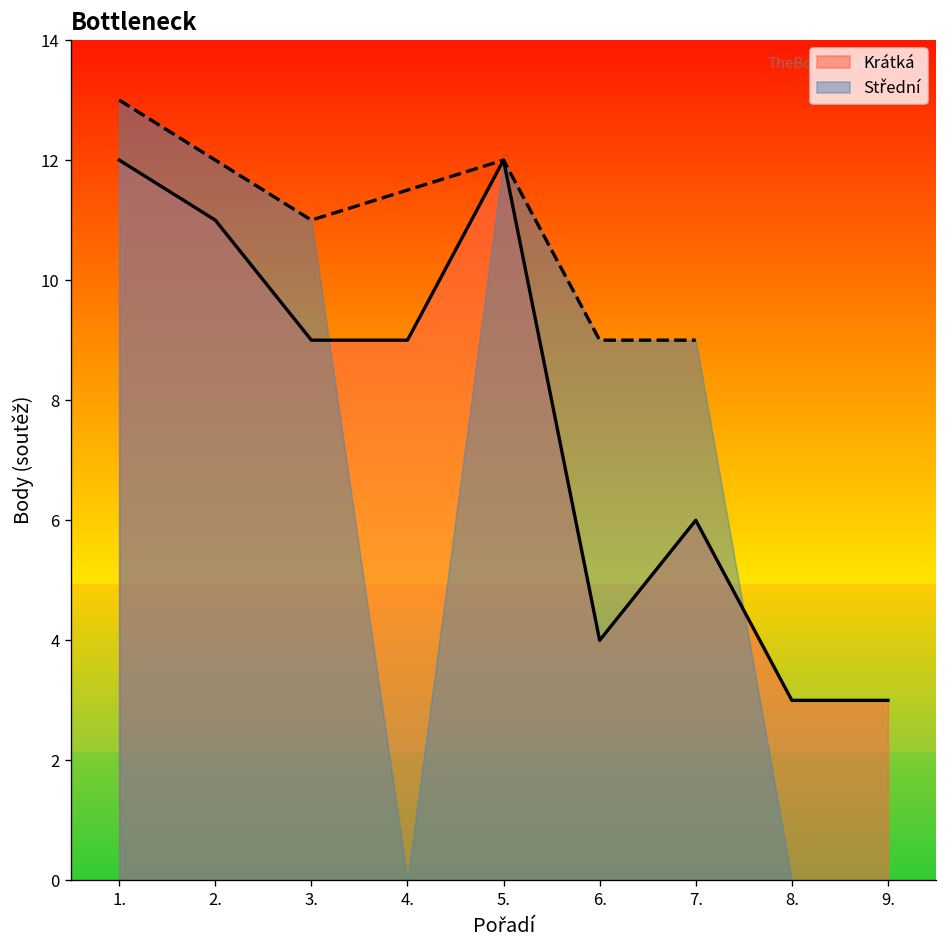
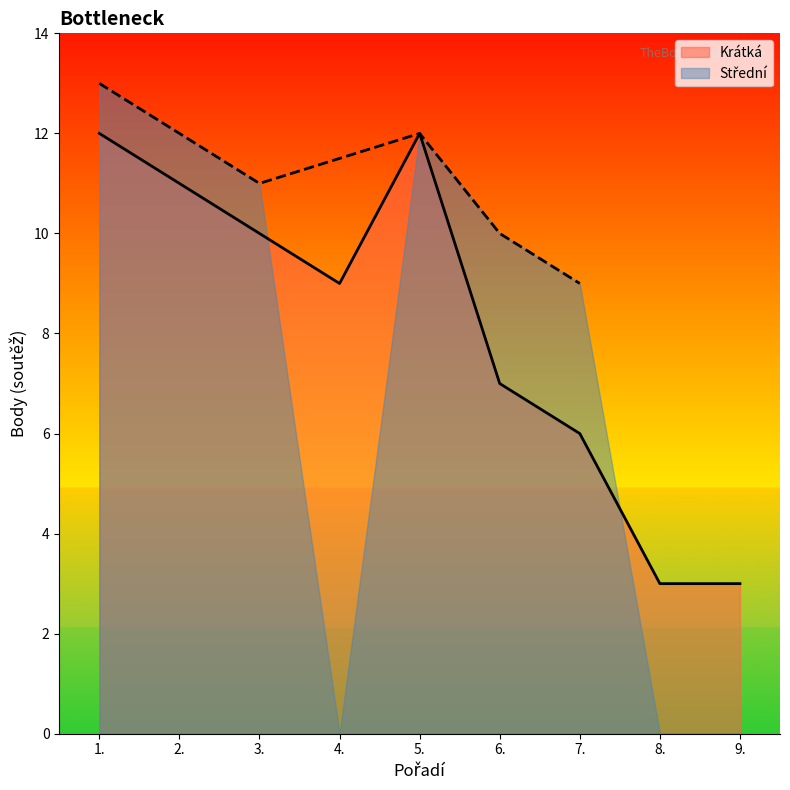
  {
    "Krátká": {
      "1.": 12,
      "2.": 11,
-     "3.": 9,
+     "3.": 10,
      "4.": 9,
-     "6.": 4,
+     "6.": 7,
      "7.": 6,
      "8.": 3,
      "9.": 3
    },
    "Střední": {
      "4.": 0,
-     "6.": 9,
+     "6.": 10,
      "8.": 0,
      "9.": 0
    }
  }
